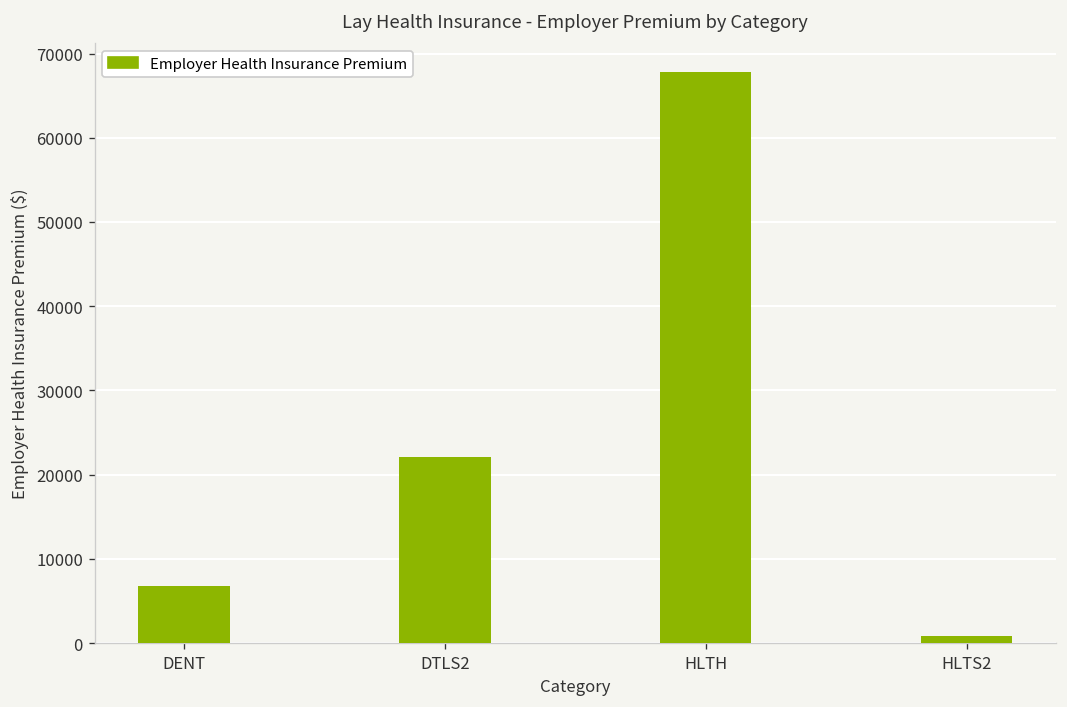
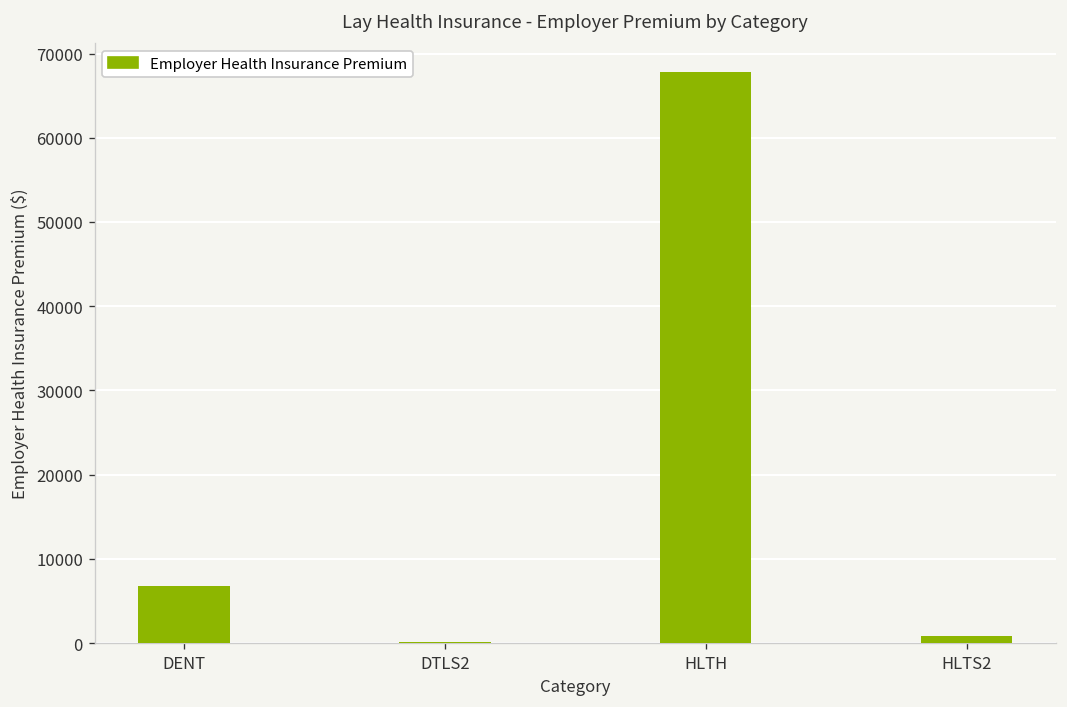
  {
    "DENT": 7000,
-   "DTLS2": 22000,
+   "DTLS2": 0,
    "HLTH": 68000,
    "HLTS2": 1000
  }
